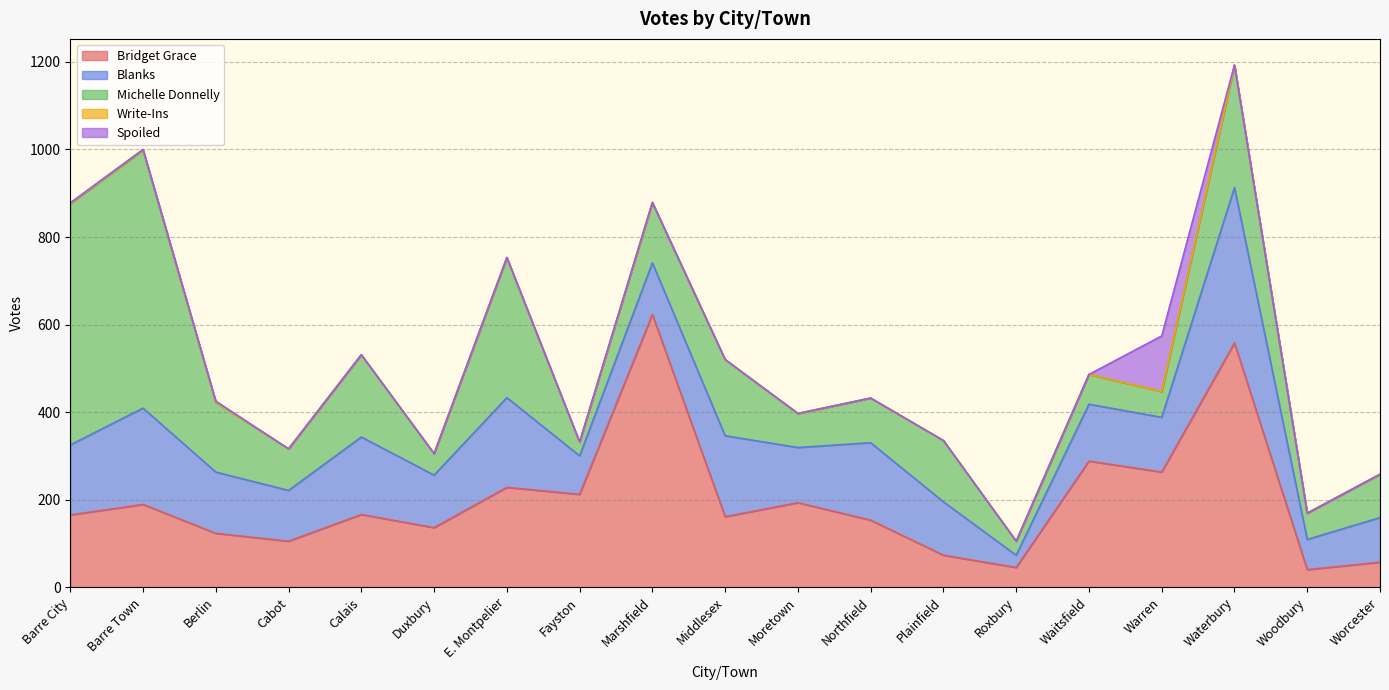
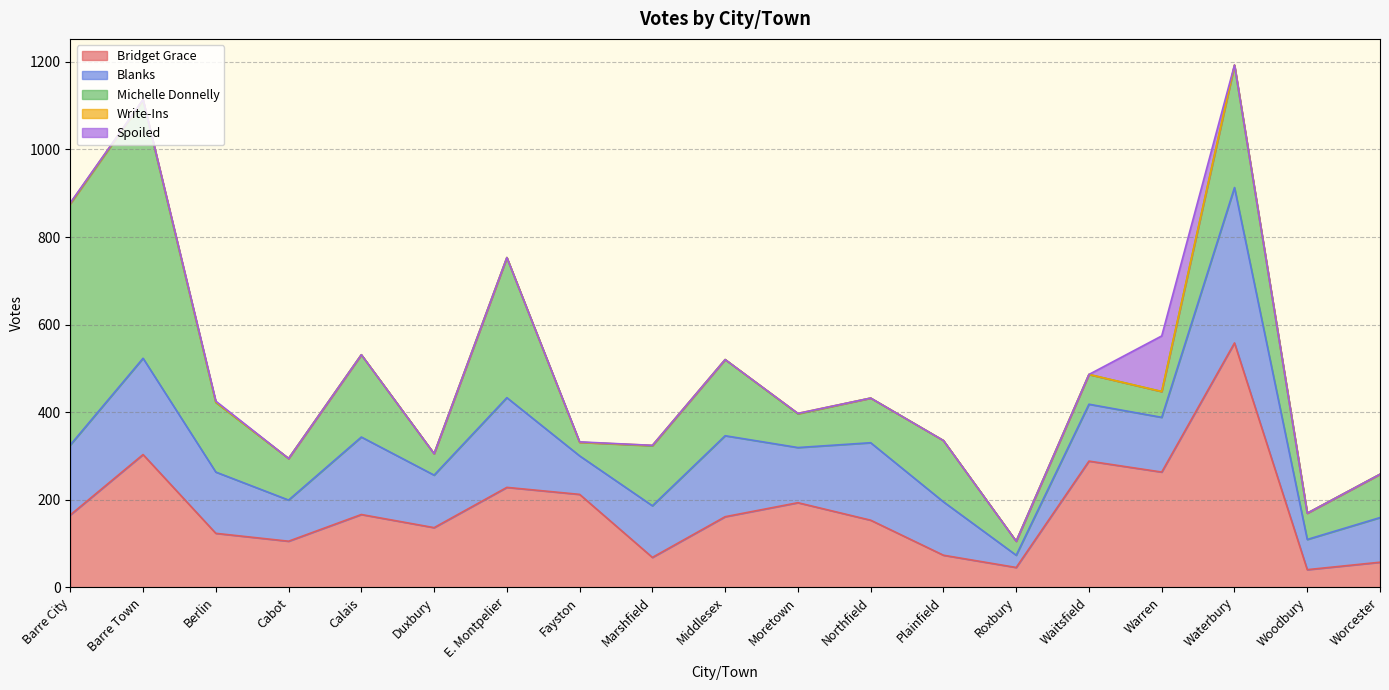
  {
    "Bridget Grace": {
      "Barre City": 170,
-     "Barre Town": 190,
+     "Barre Town": 300,
      "Berlin": 120,
      "Cabot": 110,
      "Calais": 170,
      "Duxbury": 140,
      "E. Montpelier": 230,
      "Fayston": 210,
-     "Marshfield": 620,
+     "Marshfield": 70,
      "Middlesex": 160,
      "Moretown": 190,
      "Northfield": 150,
      "Plainfield": 70,
      "Roxbury": 50,
      "Waitsfield": 290,
      "Warren": 260,
      "Waterbury": 560,
      "Woodbury": 40,
      "Worcester": 60
    },
    "Blanks": {
      "Barre City": 160,
      "Barre Town": 220,
      "Berlin": 140,
-     "Cabot": 120,
+     "Cabot": 90,
      "Calais": 180,
      "Duxbury": 120,
      "E. Montpelier": 210,
      "Fayston": 90,
      "Marshfield": 120,
      "Middlesex": 190,
      "Moretown": 130,
      "Northfield": 180,
      "Plainfield": 120,
      "Roxbury": 30,
      "Waitsfield": 130,
      "Warren": 130,
      "Waterbury": 360,
      "Woodbury": 70,
      "Worcester": 100
    },
    "Spoiled": {
      "Warren": 130
    }
  }
